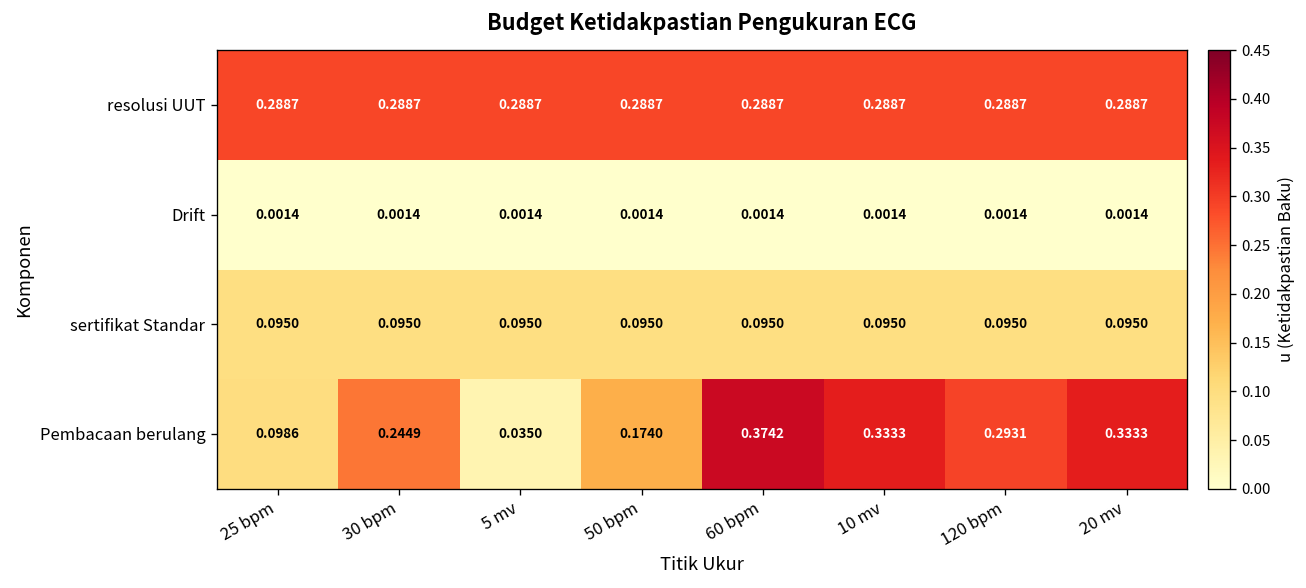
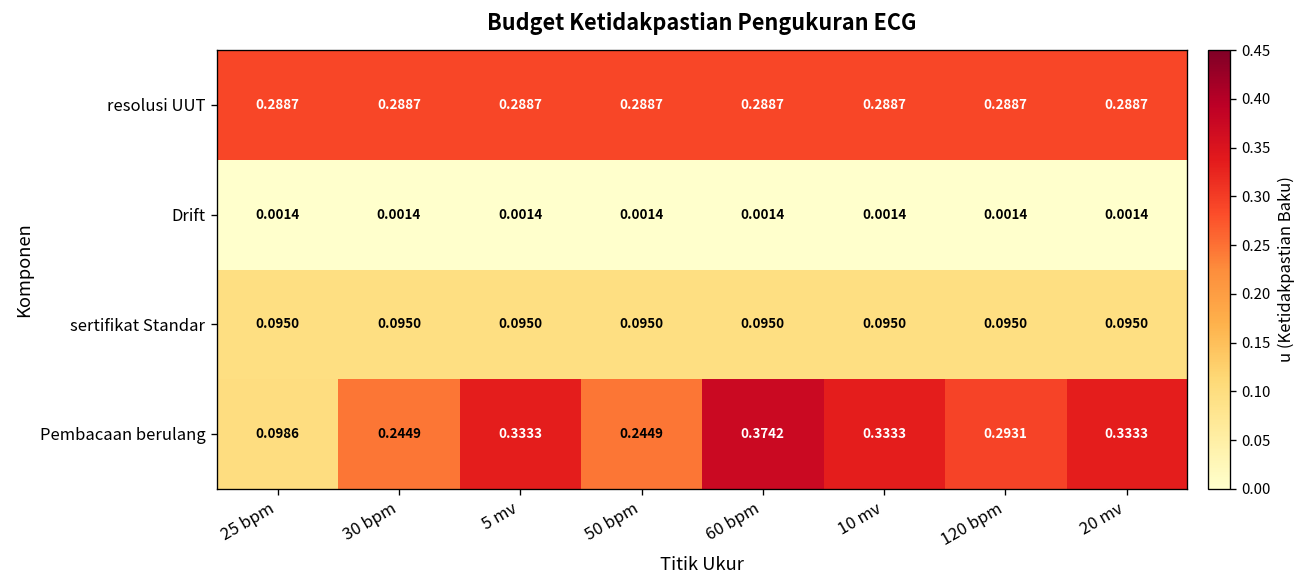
  {
    "resolusi UUT": {
      "25 bpm": 0.2887,
      "30 bpm": 0.2887,
      "5 mv": 0.2887,
      "50 bpm": 0.2887,
      "60 bpm": 0.2887,
      "10 mv": 0.2887,
      "120 bpm": 0.2887,
      "20 mv": 0.2887
    },
    "Drift": {
      "25 bpm": 0.0014,
      "30 bpm": 0.0014,
      "5 mv": 0.0014,
      "50 bpm": 0.0014,
      "60 bpm": 0.0014,
      "10 mv": 0.0014,
      "120 bpm": 0.0014,
      "20 mv": 0.0014
    },
    "sertifikat Standar": {
      "25 bpm": 0.0950,
      "30 bpm": 0.0950,
      "5 mv": 0.0950,
      "50 bpm": 0.0950,
      "60 bpm": 0.0950,
      "10 mv": 0.0950,
      "120 bpm": 0.0950,
      "20 mv": 0.0950
    },
    "Pembacaan berulang": {
      "25 bpm": 0.0986,
      "30 bpm": 0.2449,
-     "5 mv": 0.0350,
-     "50 bpm": 0.1740,
+     "5 mv": 0.3333,
+     "50 bpm": 0.2449,
      "60 bpm": 0.3742,
      "10 mv": 0.3333,
      "120 bpm": 0.2931,
      "20 mv": 0.3333
    }
  }
